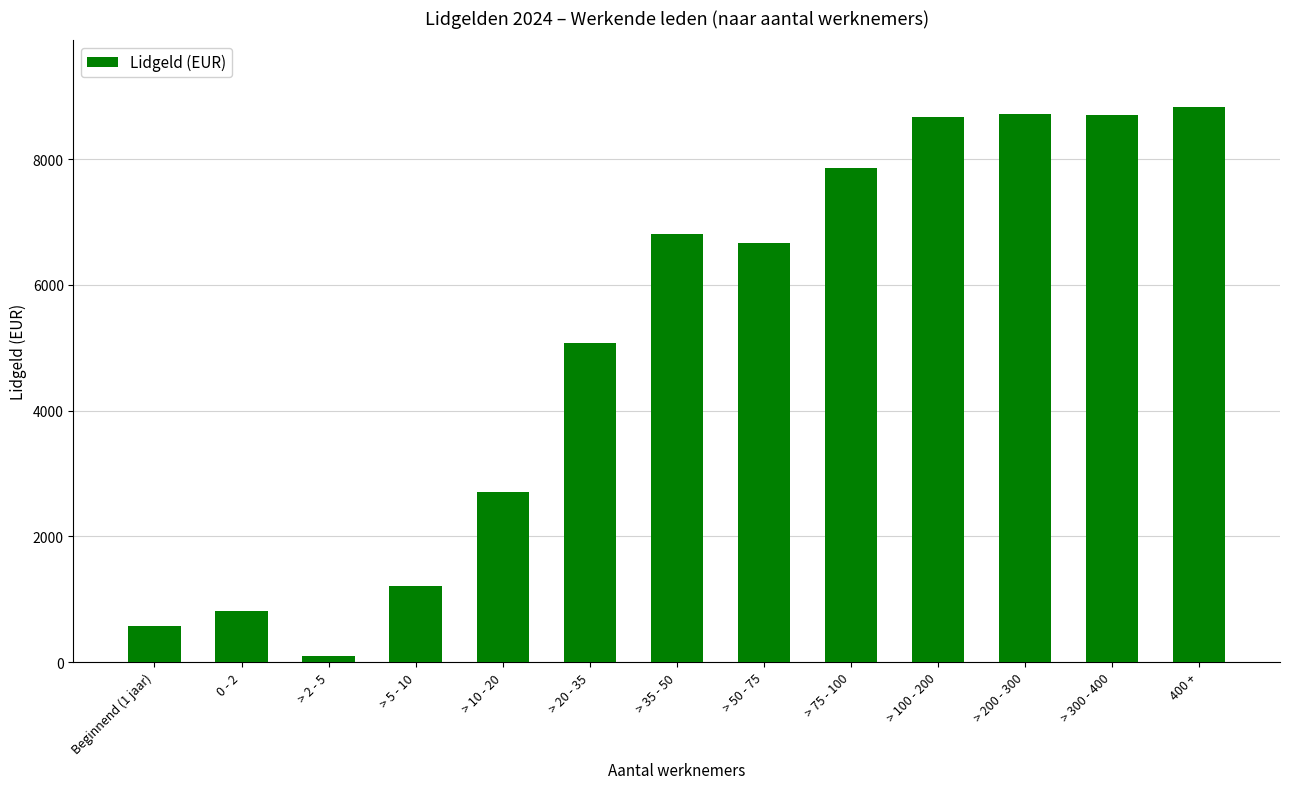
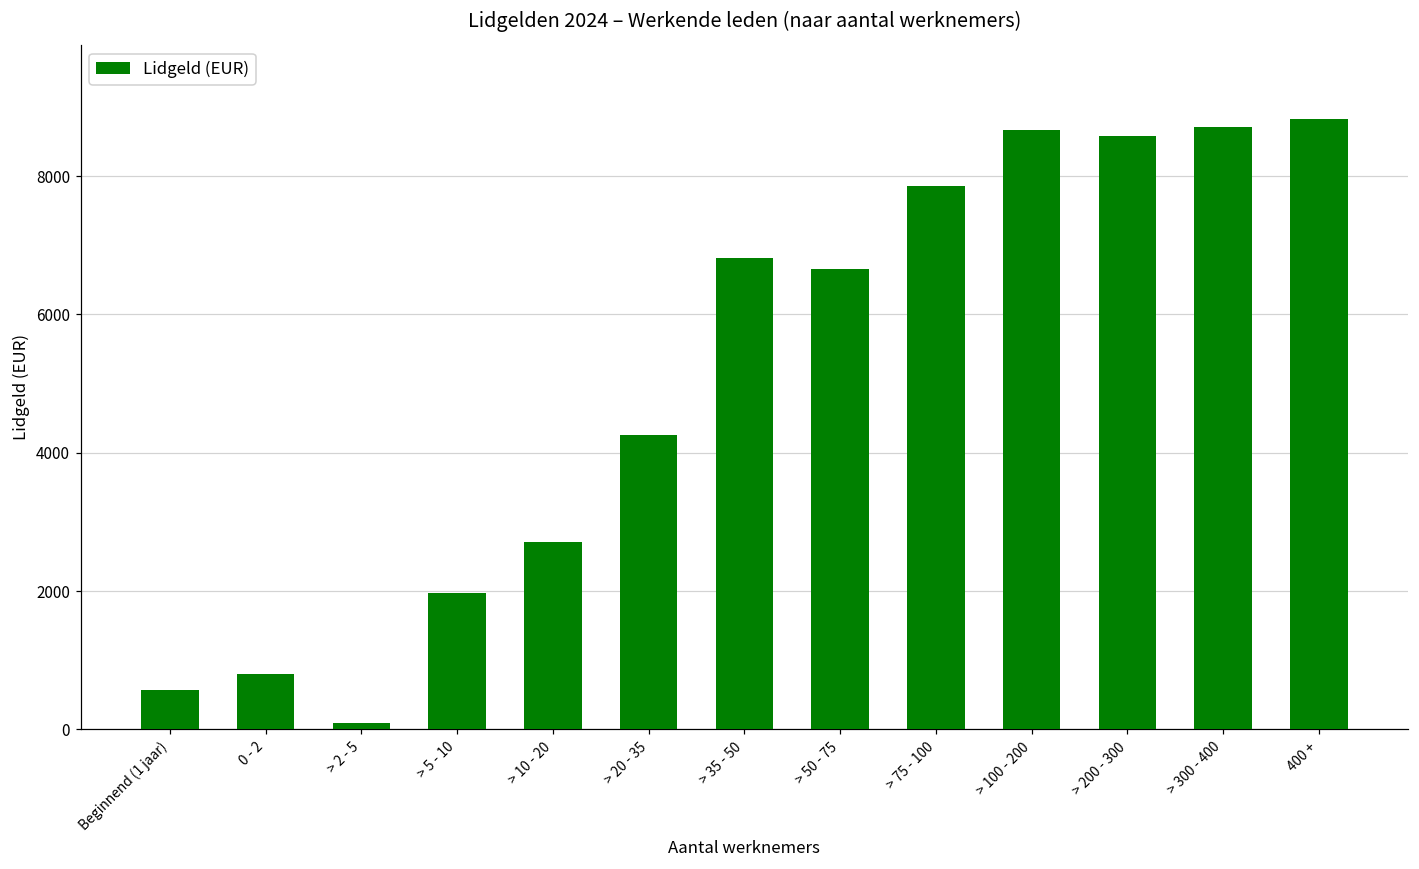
  {
    "Beginnend (1 jaar)": 600,
    "0 - 2": 800,
    "> 2 - 5": 100,
-   "> 5 - 10": 1200,
+   "> 5 - 10": 2000,
    "> 10 - 20": 2700,
-   "> 20 - 35": 5100,
+   "> 20 - 35": 4300,
    "> 35 - 50": 6800,
    "> 50 - 75": 6700,
    "> 75 - 100": 7900,
    "> 100 - 200": 8700,
-   "> 200 - 300": 8700,
+   "> 200 - 300": 8600,
    "> 300 - 400": 8700,
    "400 +": 8800
  }
